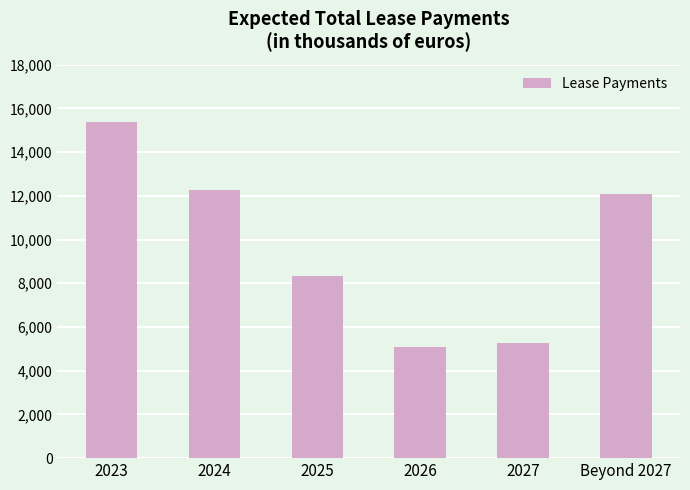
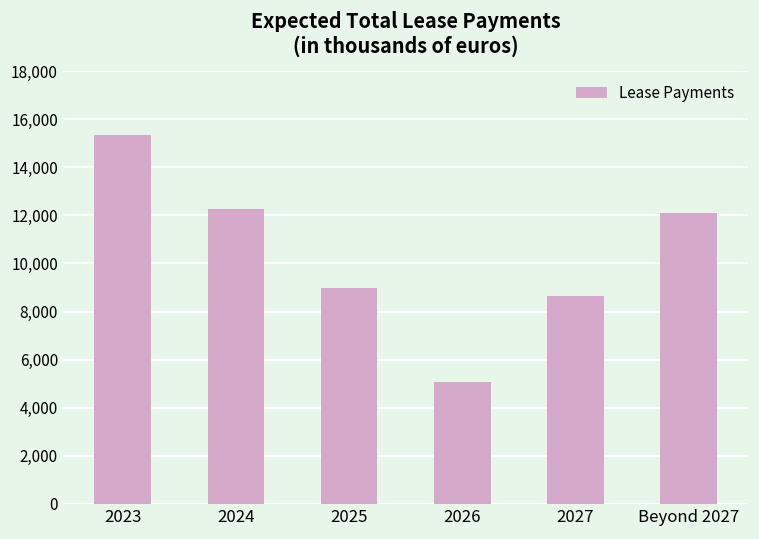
  {
    "2023": "15,400",
    "2024": "12,300",
-   "2025": "8,300",
+   "2025": "9,000",
    "2026": "5,100",
-   "2027": "5,300",
+   "2027": "8,600",
    "Beyond 2027": "12,100"
  }
